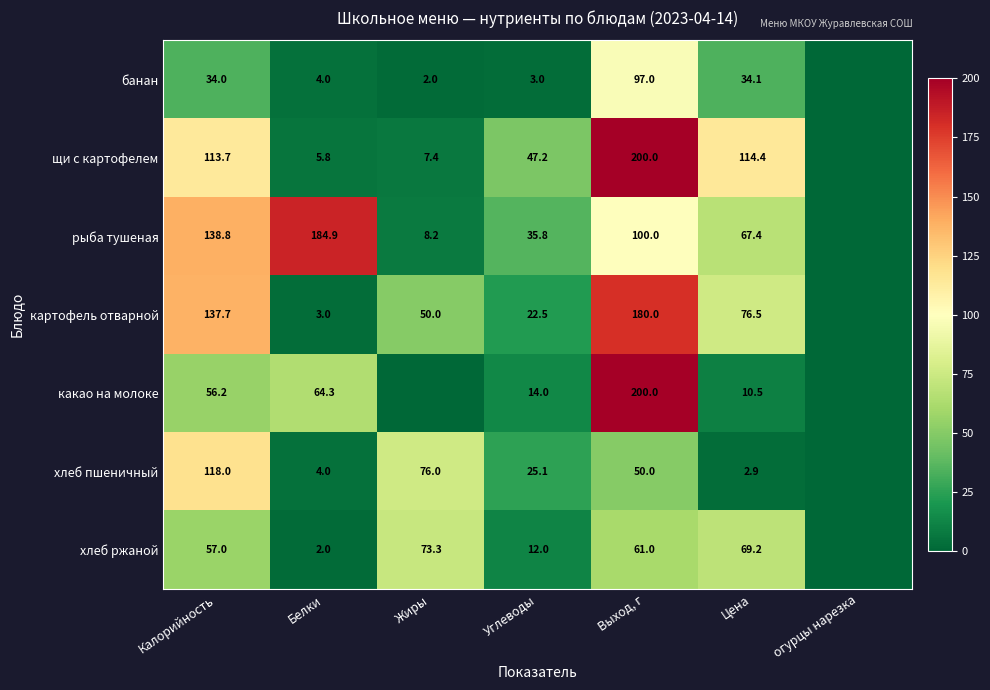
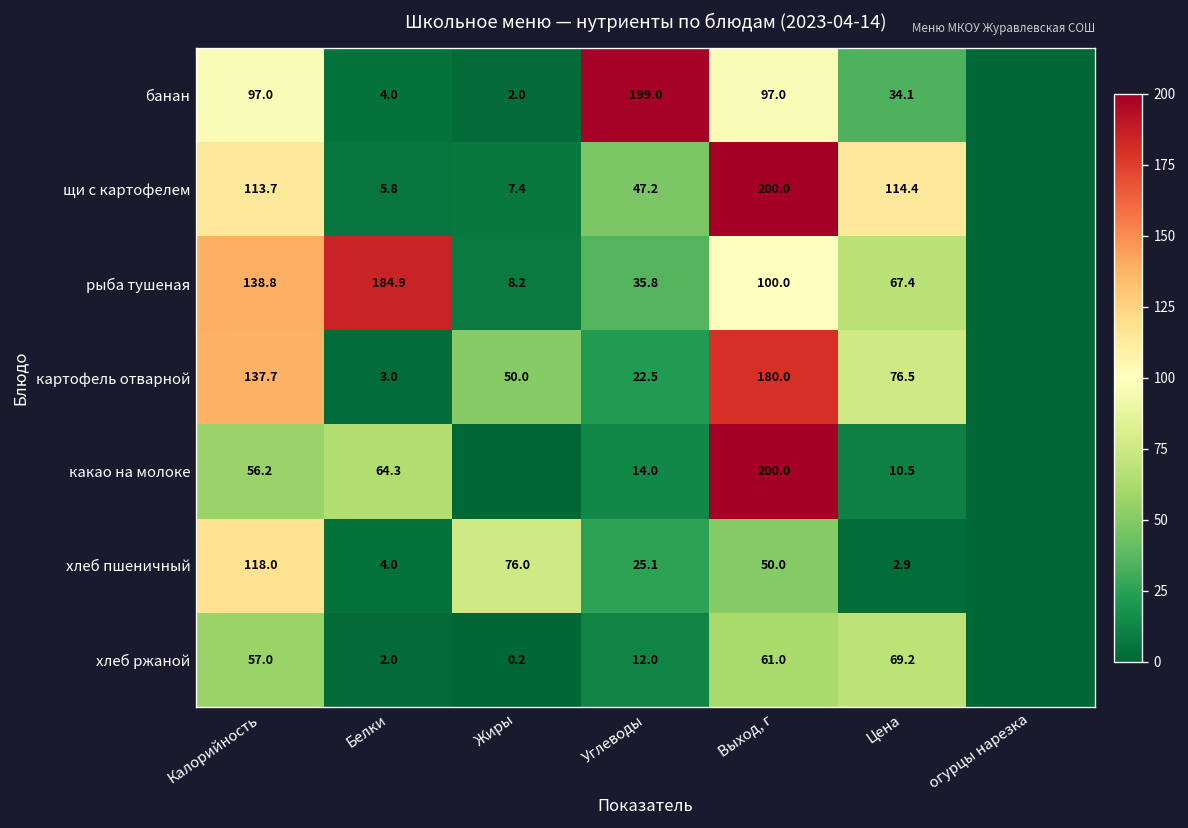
  {
    "банан": {
-     "Калорийность": 34.0,
+     "Калорийность": 97.0,
      "Белки": 4.0,
      "Жиры": 2.0,
-     "Углеводы": 3.0,
+     "Углеводы": 199.0,
      "Выход, г": 97.0,
      "Цена": 34.1
    },
    "щи с картофелем": {
      "Калорийность": 113.7,
      "Белки": 5.8,
      "Жиры": 7.4,
      "Углеводы": 47.2,
      "Выход, г": 200.0,
      "Цена": 114.4
    },
    "рыба тушеная": {
      "Калорийность": 138.8,
      "Белки": 184.9,
      "Жиры": 8.2,
      "Углеводы": 35.8,
      "Выход, г": 100.0,
      "Цена": 67.4
    },
    "картофель отварной": {
      "Калорийность": 137.7,
      "Белки": 3.0,
      "Жиры": 50.0,
      "Углеводы": 22.5,
      "Выход, г": 180.0,
      "Цена": 76.5
    },
    "какао на молоке": {
      "Калорийность": 56.2,
      "Белки": 64.3,
      "Углеводы": 14.0,
      "Выход, г": 200.0,
      "Цена": 10.5
    },
    "хлеб пшеничный": {
      "Калорийность": 118.0,
      "Белки": 4.0,
      "Жиры": 76.0,
      "Углеводы": 25.1,
      "Выход, г": 50.0,
      "Цена": 2.9
    },
    "хлеб ржаной": {
      "Калорийность": 57.0,
      "Белки": 2.0,
-     "Жиры": 73.3,
+     "Жиры": 0.2,
      "Углеводы": 12.0,
      "Выход, г": 61.0,
      "Цена": 69.2
    }
  }
